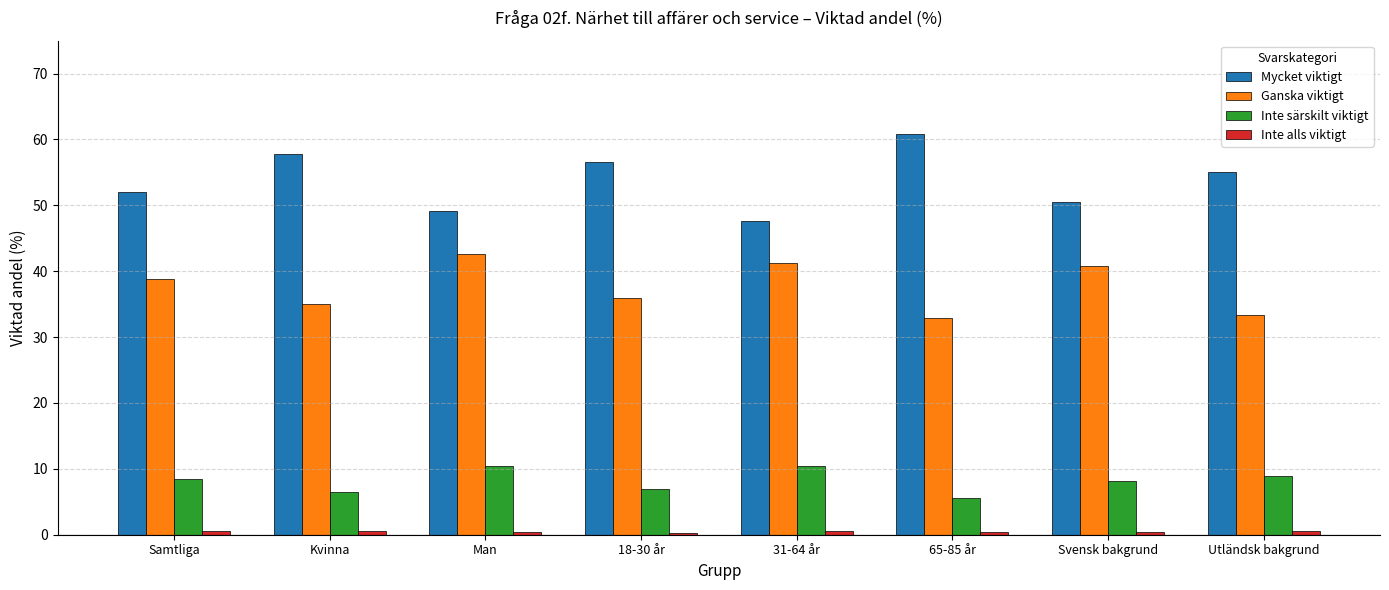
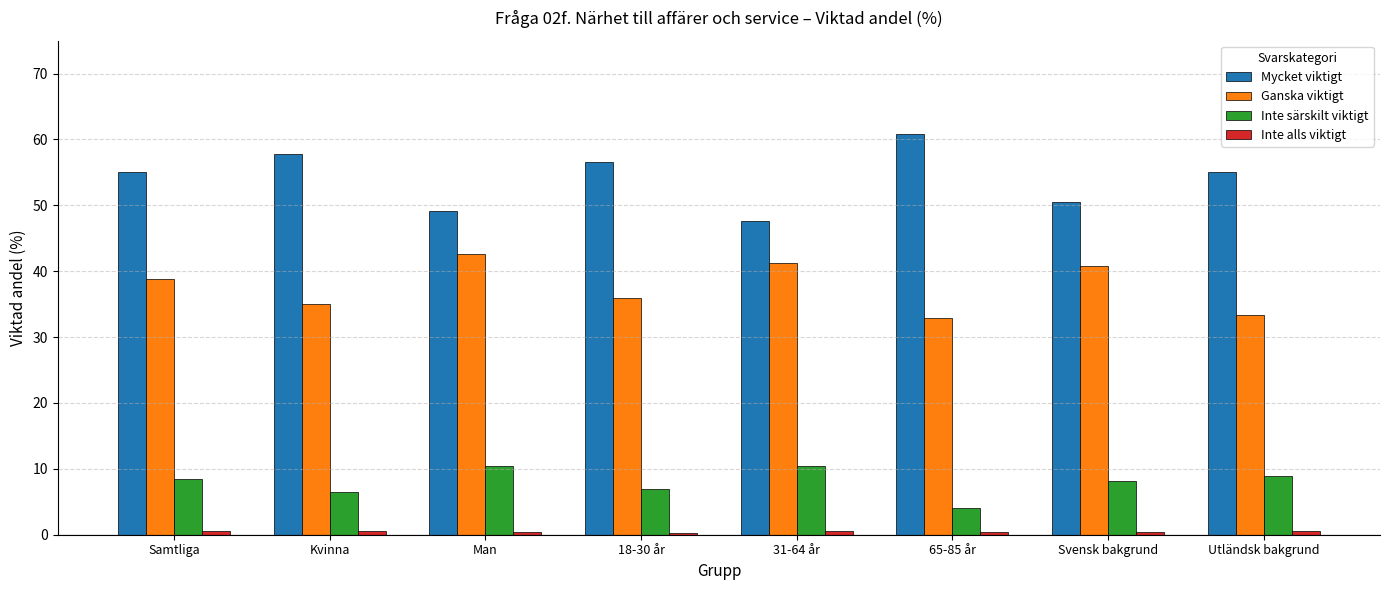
  {
    "Mycket viktigt": {
-     "Samtliga": 52,
+     "Samtliga": 55,
      "Kvinna": 58,
      "Man": 49,
      "18-30 år": 57,
      "31-64 år": 48,
      "65-85 år": 61,
      "Svensk bakgrund": 50,
      "Utländsk bakgrund": 55
    },
    "Ganska viktigt": {
      "Samtliga": 39,
      "Kvinna": 35,
      "Man": 43,
      "18-30 år": 36,
      "31-64 år": 41,
      "65-85 år": 33,
      "Svensk bakgrund": 41,
      "Utländsk bakgrund": 33
    },
    "Inte särskilt viktigt": {
      "Samtliga": 8,
      "Kvinna": 6,
      "Man": 10,
      "18-30 år": 7,
      "31-64 år": 10,
-     "65-85 år": 6,
+     "65-85 år": 4,
      "Svensk bakgrund": 8,
      "Utländsk bakgrund": 9
    },
    "Inte alls viktigt": {
      "Samtliga": 1,
      "Kvinna": 1,
      "Man": 0,
      "31-64 år": 1,
      "65-85 år": 0,
      "Svensk bakgrund": 0,
      "Utländsk bakgrund": 1
    }
  }
